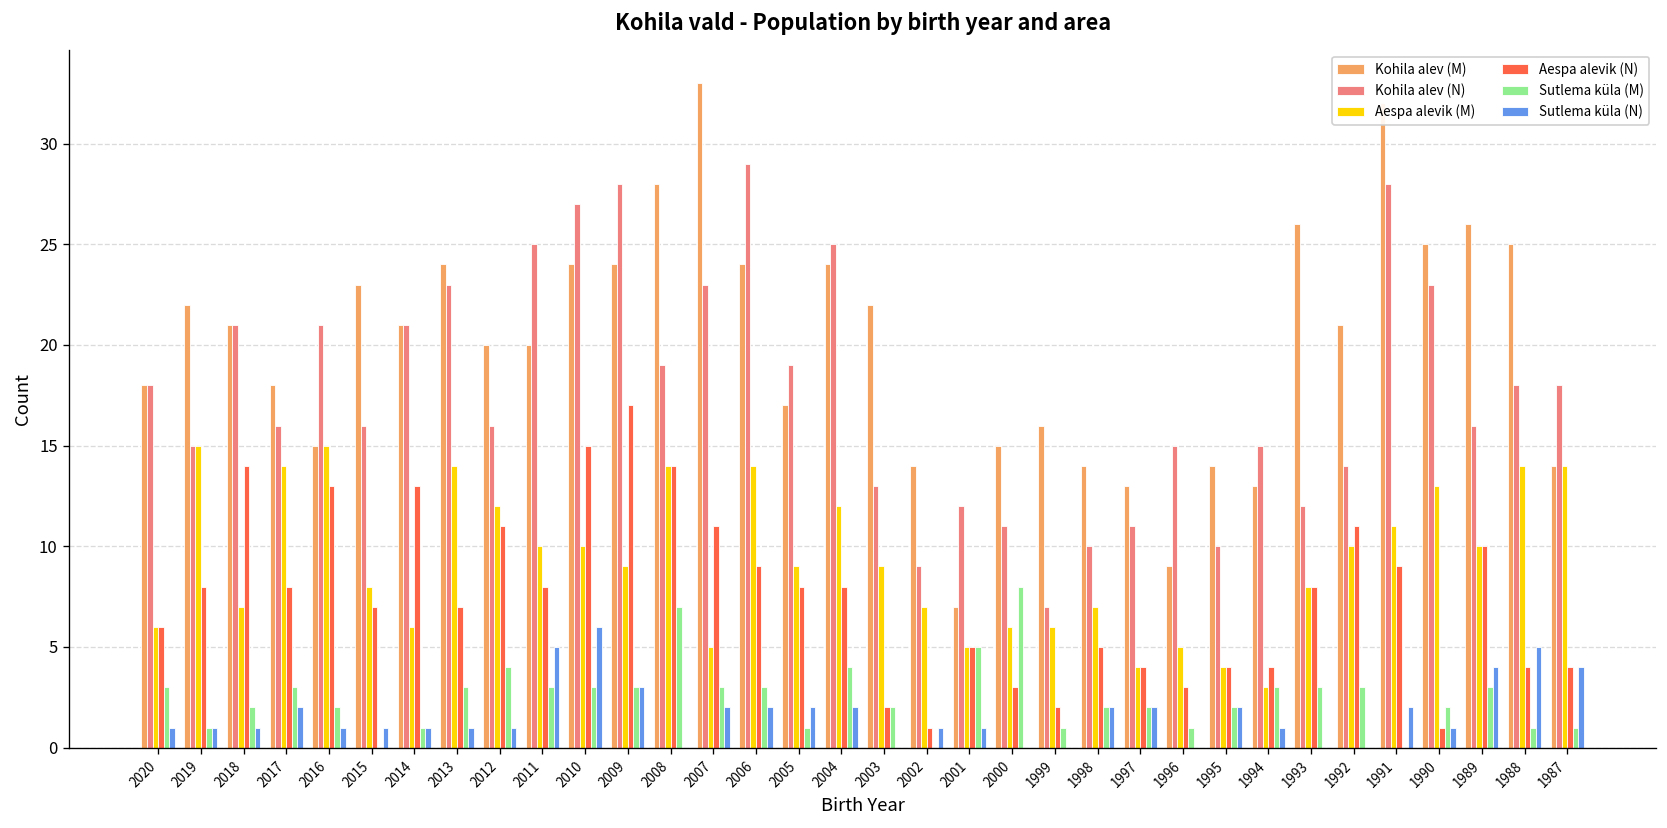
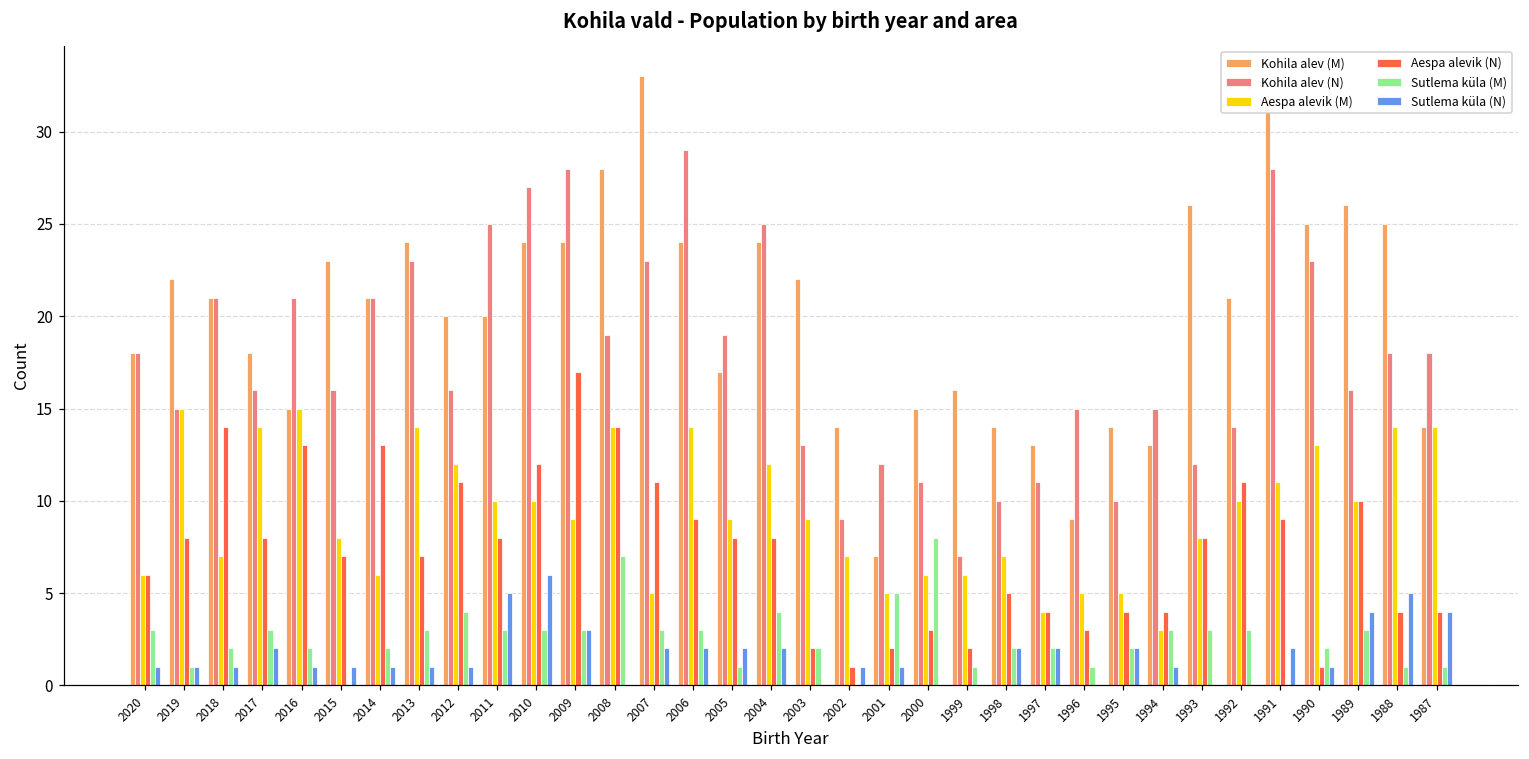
  {
    "Aespa alevik (M)": {
      "2020": 6,
      "2019": 15,
      "2018": 7,
      "2017": 14,
      "2016": 15,
      "2015": 8,
      "2014": 6,
      "2013": 14,
      "2012": 12,
      "2011": 10,
      "2010": 10,
      "2009": 9,
      "2008": 14,
      "2007": 5,
      "2006": 14,
      "2005": 9,
      "2004": 12,
      "2003": 9,
      "2002": 7,
      "2001": 5,
      "2000": 6,
      "1999": 6,
      "1998": 7,
      "1997": 4,
      "1996": 5,
-     "1995": 4,
+     "1995": 5,
      "1994": 3,
      "1993": 8,
      "1992": 10,
      "1991": 11,
      "1990": 13,
      "1989": 10,
      "1988": 14,
      "1987": 14
    },
    "Aespa alevik (N)": {
      "2020": 6,
      "2019": 8,
      "2018": 14,
      "2017": 8,
      "2016": 13,
      "2015": 7,
      "2014": 13,
      "2013": 7,
      "2012": 11,
      "2011": 8,
-     "2010": 15,
+     "2010": 12,
      "2009": 17,
      "2008": 14,
      "2007": 11,
      "2006": 9,
      "2005": 8,
      "2004": 8,
      "2003": 2,
      "2002": 1,
-     "2001": 5,
+     "2001": 2,
      "2000": 3,
      "1999": 2,
      "1998": 5,
      "1997": 4,
      "1996": 3,
      "1995": 4,
      "1994": 4,
      "1993": 8,
      "1992": 11,
      "1991": 9,
      "1990": 1,
      "1989": 10,
      "1988": 4,
      "1987": 4
    },
    "Sutlema küla (M)": {
      "2020": 3,
      "2019": 1,
      "2018": 2,
      "2017": 3,
      "2016": 2,
      "2015": 0,
-     "2014": 1,
+     "2014": 2,
      "2013": 3,
      "2012": 4,
      "2011": 3,
      "2010": 3,
      "2009": 3,
      "2008": 7,
      "2007": 3,
      "2006": 3,
      "2005": 1,
      "2004": 4,
      "2003": 2,
      "2002": 0,
      "2001": 5,
      "2000": 8,
      "1999": 1,
      "1998": 2,
      "1997": 2,
      "1996": 1,
      "1995": 2,
      "1994": 3,
      "1993": 3,
      "1992": 3,
      "1991": 0,
      "1990": 2,
      "1989": 3,
      "1988": 1,
      "1987": 1
    },
    "Sutlema küla (N)": {
      "2020": 1,
      "2019": 1,
      "2018": 1,
      "2017": 2,
      "2016": 1,
      "2015": 1,
      "2014": 1,
      "2013": 1,
      "2012": 1,
      "2011": 5,
      "2010": 6,
      "2009": 3,
      "2008": 0,
      "2007": 2,
      "2006": 2,
      "2005": 2,
      "2004": 2,
      "2003": 0,
      "2002": 1,
      "2001": 1,
      "2000": 0,
      "1999": 0,
      "1998": 2,
      "1997": 2,
      "1996": 0,
      "1995": 2,
      "1994": 1,
      "1993": 0,
      "1992": 0,
      "1991": 2,
      "1990": 1,
      "1989": 4,
      "1988": 5,
      "1987": 4
    }
  }
